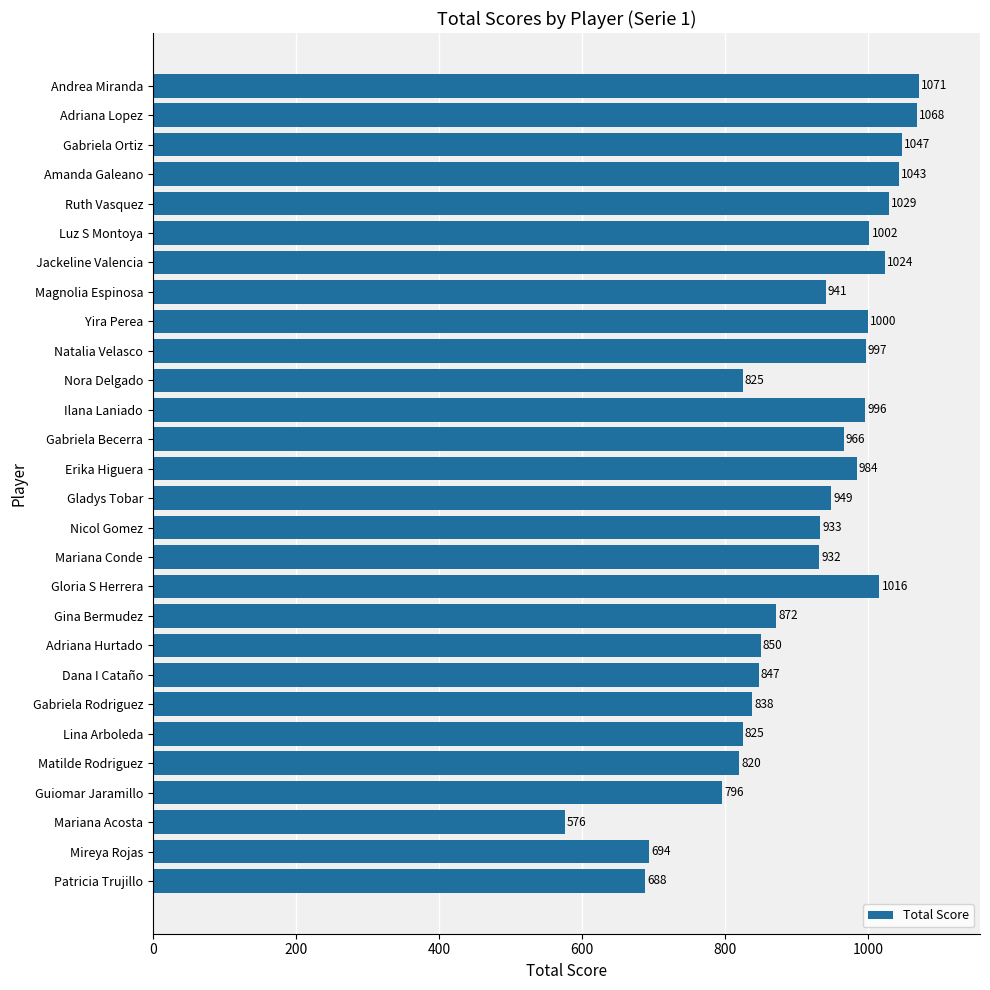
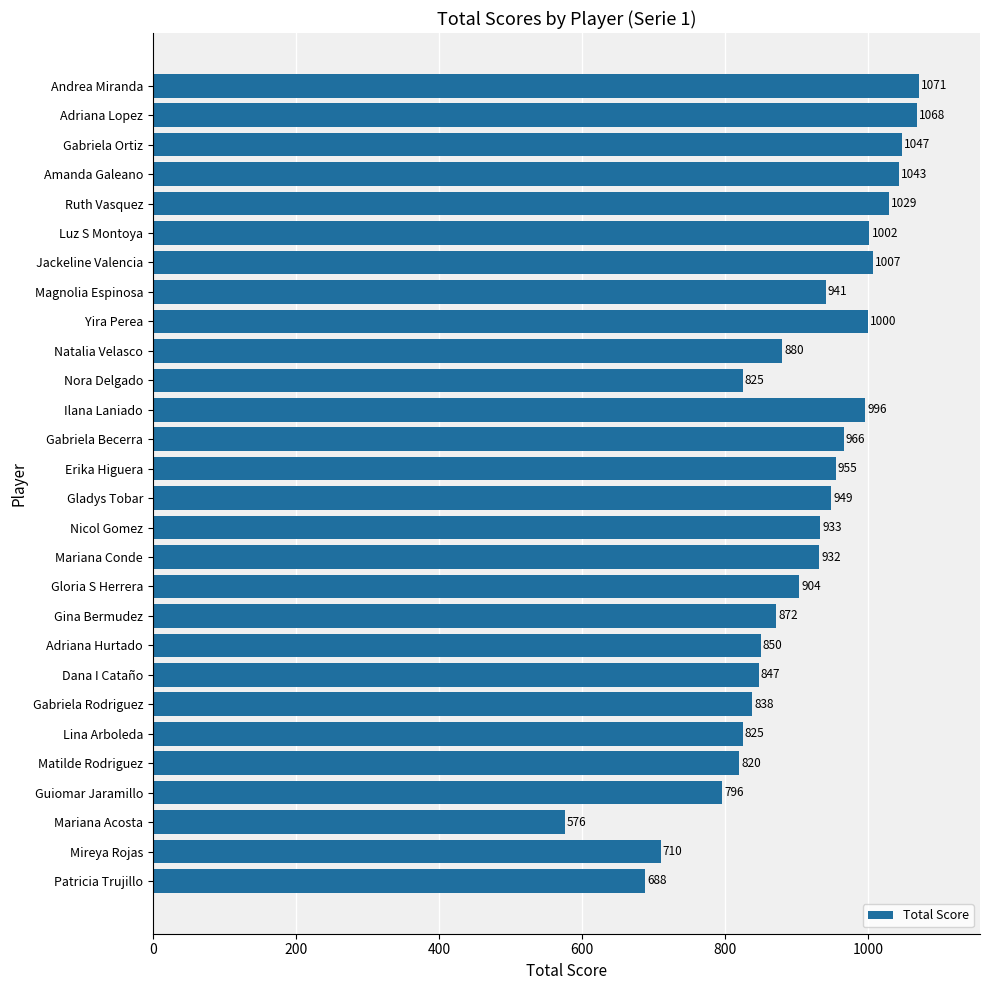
  {
    "Andrea Miranda": 1071,
    "Adriana Lopez": 1068,
    "Gabriela Ortiz": 1047,
    "Amanda Galeano": 1043,
    "Ruth Vasquez": 1029,
    "Luz S Montoya": 1002,
-   "Jackeline Valencia": 1024,
+   "Jackeline Valencia": 1007,
    "Magnolia Espinosa": 941,
    "Yira Perea": 1000,
-   "Natalia Velasco": 997,
+   "Natalia Velasco": 880,
    "Nora Delgado": 825,
    "Ilana Laniado": 996,
    "Gabriela Becerra": 966,
-   "Erika Higuera": 984,
+   "Erika Higuera": 955,
    "Gladys Tobar": 949,
    "Nicol Gomez": 933,
    "Mariana Conde": 932,
-   "Gloria S Herrera": 1016,
+   "Gloria S Herrera": 904,
    "Gina Bermudez": 872,
    "Adriana Hurtado": 850,
    "Dana I Cataño": 847,
    "Gabriela Rodriguez": 838,
    "Lina Arboleda": 825,
    "Matilde Rodriguez": 820,
    "Guiomar Jaramillo": 796,
    "Mariana Acosta": 576,
-   "Mireya Rojas": 694,
+   "Mireya Rojas": 710,
    "Patricia Trujillo": 688
  }
